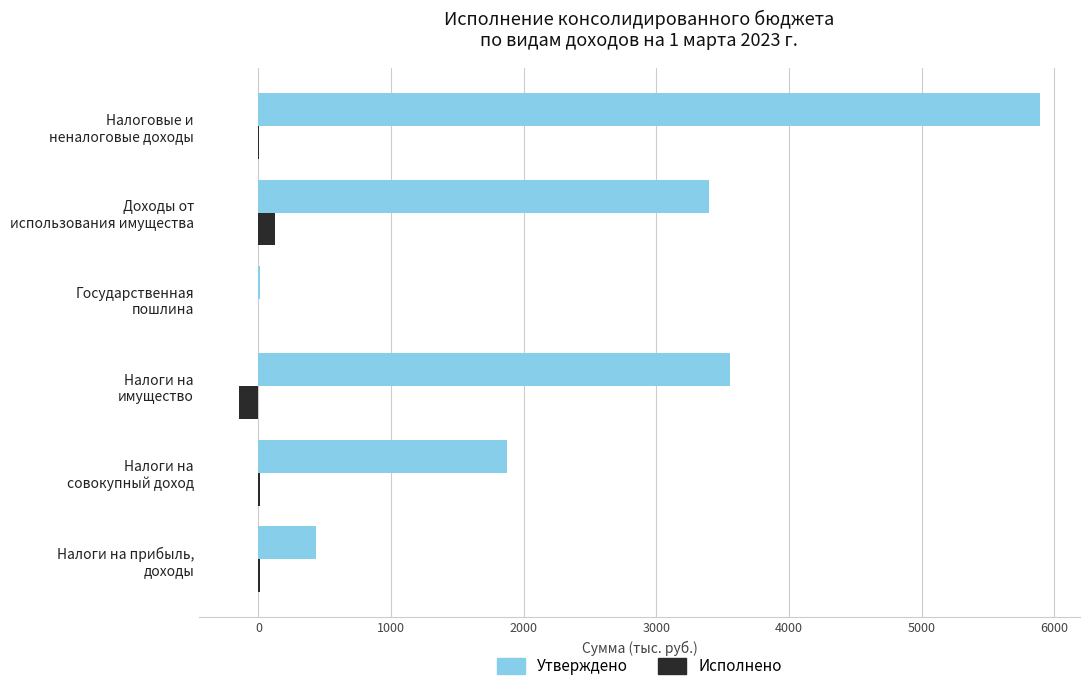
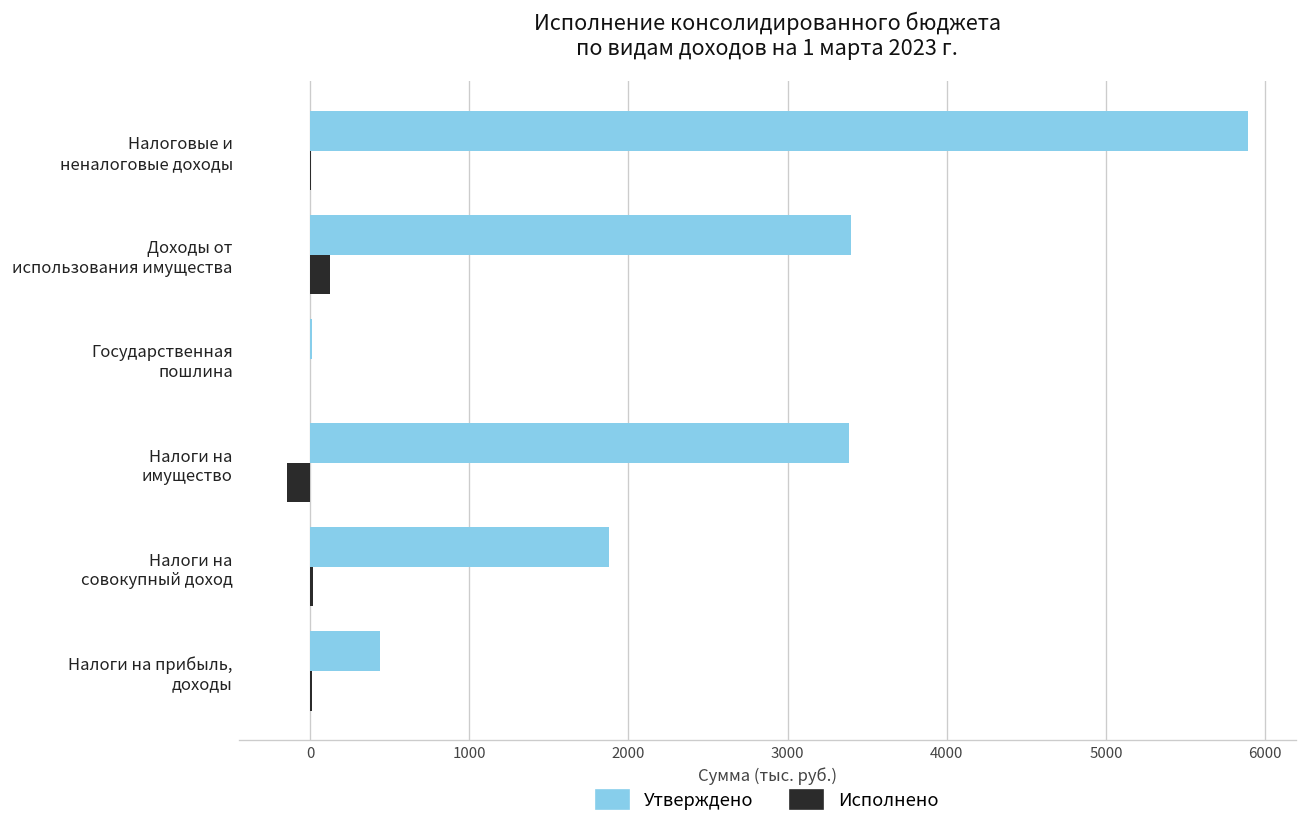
  {
    "Утверждено": {
      "Налоговые и неналоговые доходы": 5890,
      "Доходы от использования имущества": 3400,
-     "Налоги на имущество": 3560,
+     "Налоги на имущество": 3390,
      "Налоги на совокупный доход": 1880,
      "Налоги на прибыль, доходы": 440
    },
    "Исполнено": {
      "Доходы от использования имущества": 120,
      "Налоги на имущество": -150
    }
  }
